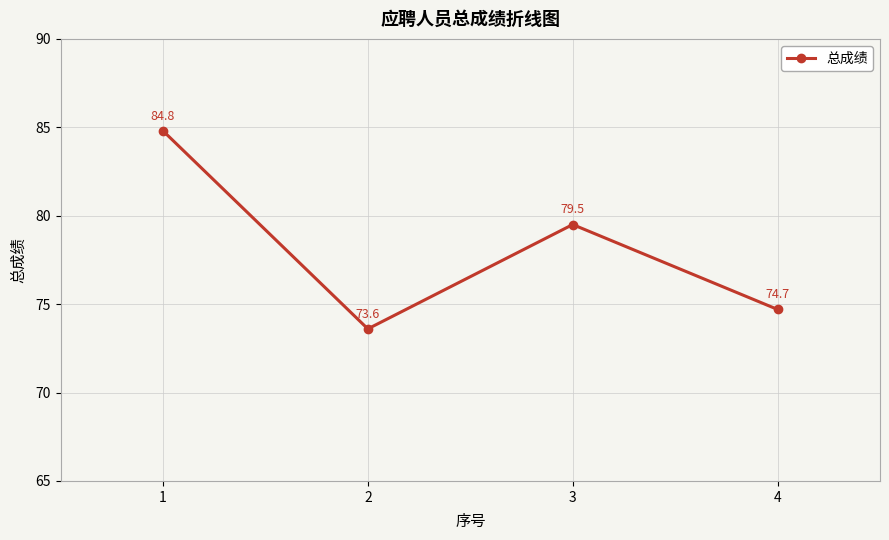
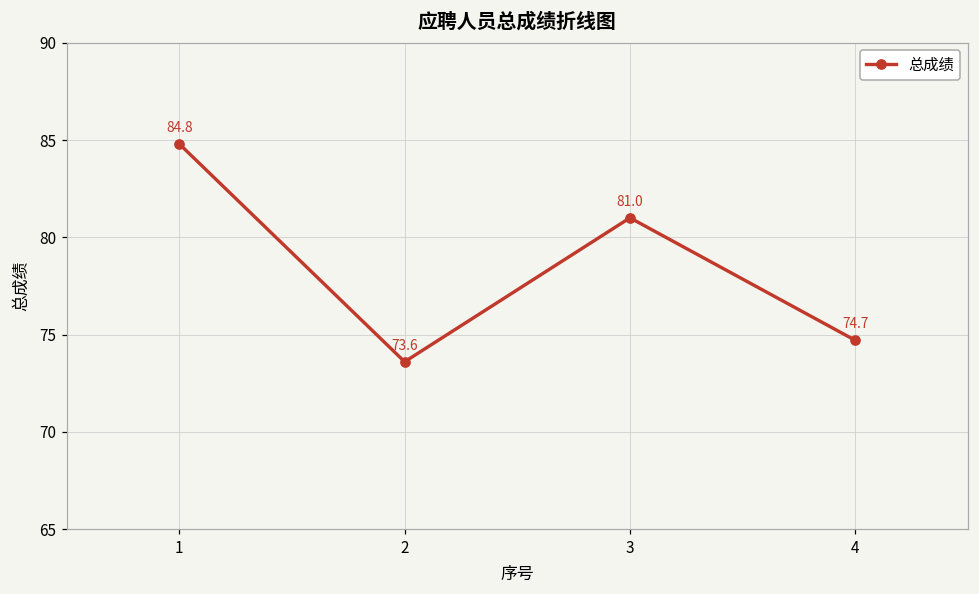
  {
    "1": 84.8,
    "2": 73.6,
-   "3": 79.5,
+   "3": 81.0,
    "4": 74.7
  }
